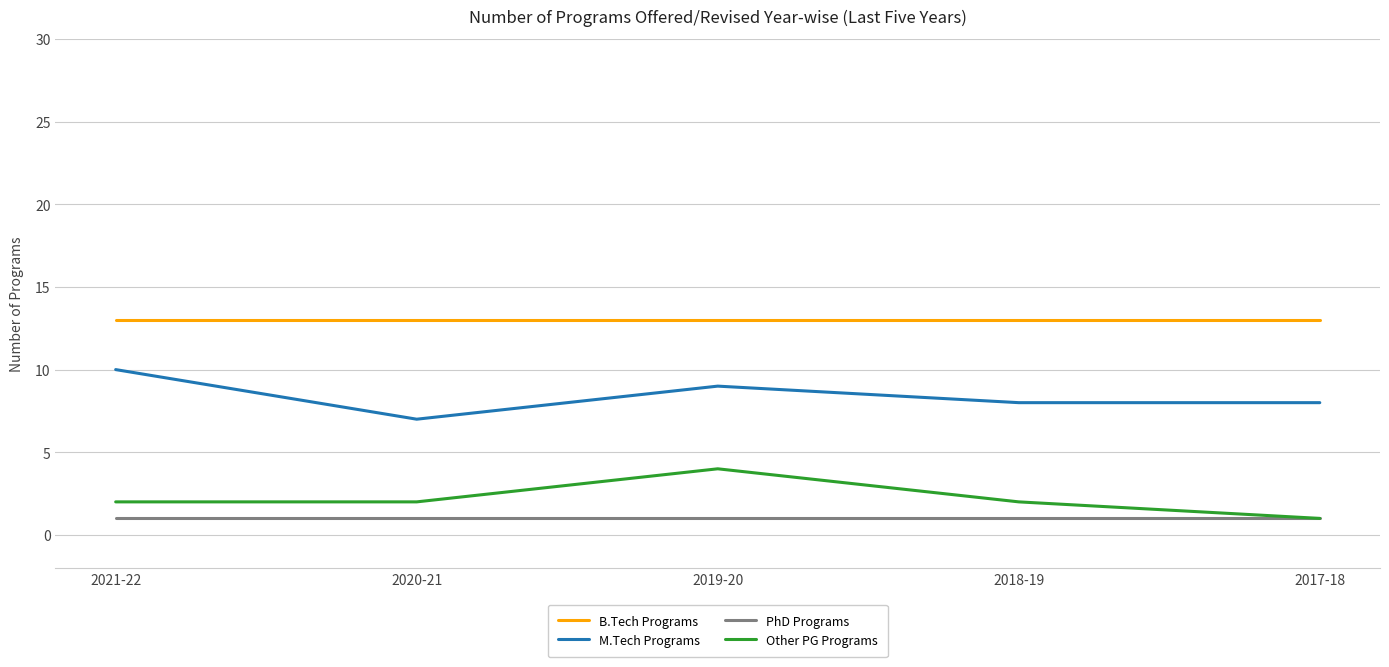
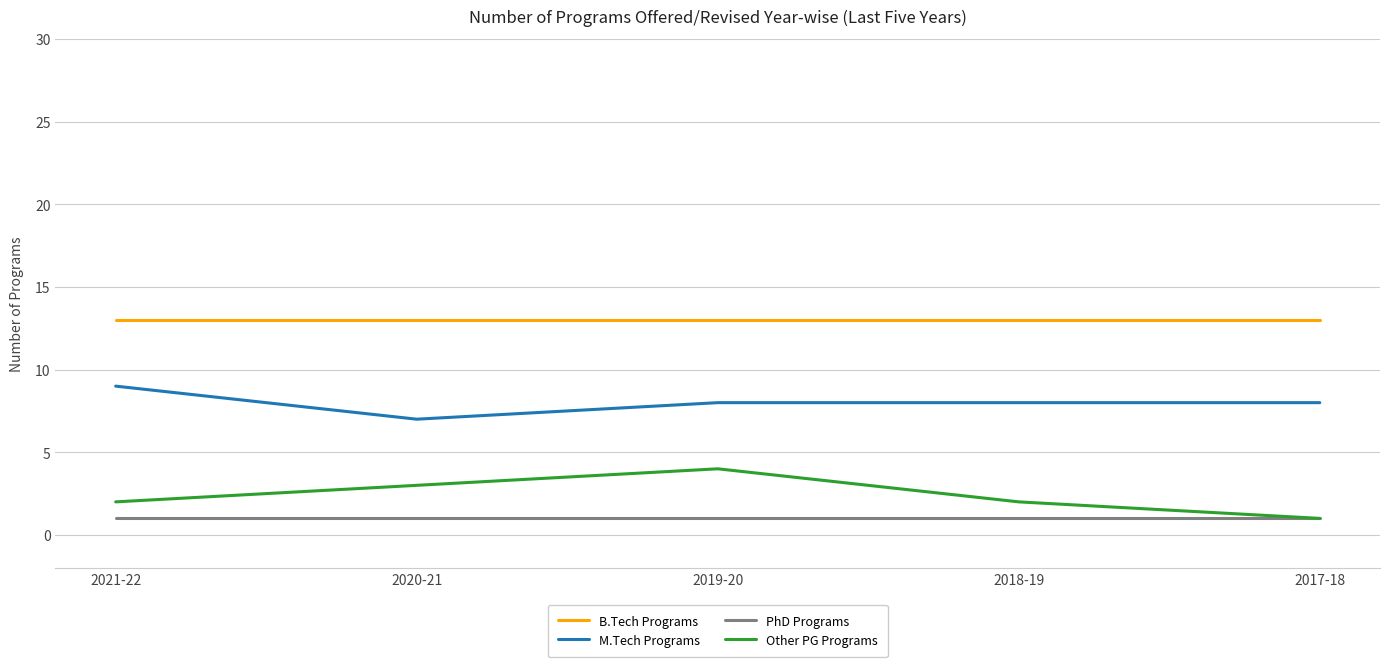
  {
    "B.Tech Programs": {
      "2021-22": 13,
      "2020-21": 13,
      "2019-20": 13,
      "2018-19": 13,
      "2017-18": 13
    },
    "M.Tech Programs": {
-     "2021-22": 10,
+     "2021-22": 9,
      "2020-21": 7,
-     "2019-20": 9,
+     "2019-20": 8,
      "2018-19": 8,
      "2017-18": 8
    },
    "PhD Programs": {
      "2021-22": 1,
      "2020-21": 1,
      "2019-20": 1,
      "2018-19": 1
    },
    "Other PG Programs": {
      "2021-22": 2,
-     "2020-21": 2,
+     "2020-21": 3,
      "2019-20": 4,
      "2018-19": 2
    }
  }
